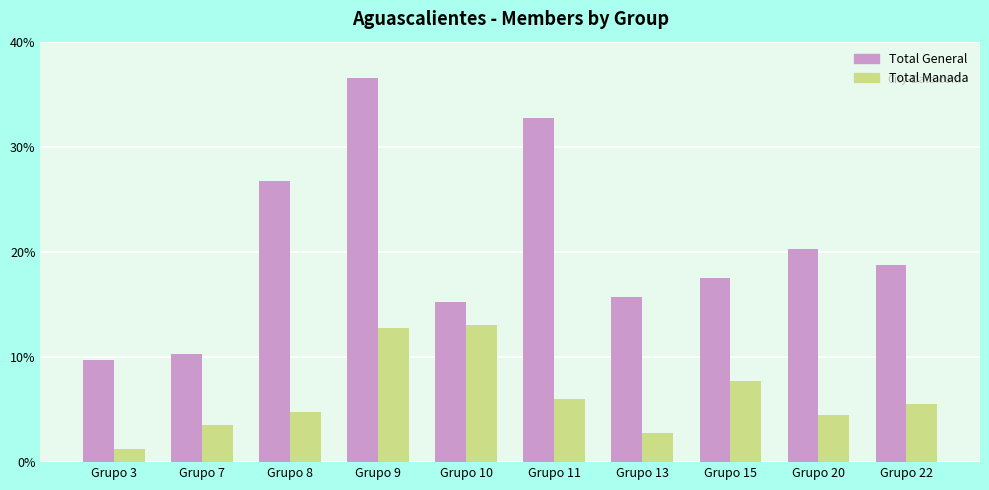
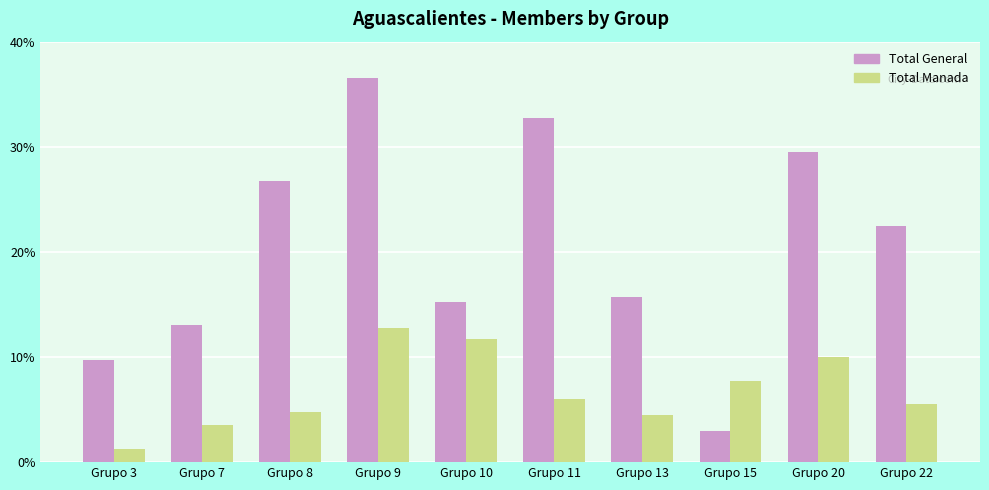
  {
    "Total General": {
      "Grupo 3": "9.8%",
-     "Grupo 7": "10.3%",
+     "Grupo 7": "13.0%",
      "Grupo 8": "26.8%",
      "Grupo 9": "36.5%",
      "Grupo 10": "15.3%",
      "Grupo 11": "32.8%",
      "Grupo 13": "15.8%",
-     "Grupo 15": "17.5%",
-     "Grupo 20": "20.3%",
-     "Grupo 22": "18.8%"
+     "Grupo 15": "3.0%",
+     "Grupo 20": "29.5%",
+     "Grupo 22": "22.5%"
    },
    "Total Manada": {
      "Grupo 3": "1.3%",
      "Grupo 7": "3.5%",
      "Grupo 8": "4.8%",
      "Grupo 9": "12.8%",
-     "Grupo 10": "13.0%",
+     "Grupo 10": "11.8%",
      "Grupo 11": "6.0%",
-     "Grupo 13": "2.8%",
+     "Grupo 13": "4.5%",
      "Grupo 15": "7.8%",
-     "Grupo 20": "4.5%",
+     "Grupo 20": "10.0%",
      "Grupo 22": "5.5%"
    }
  }
